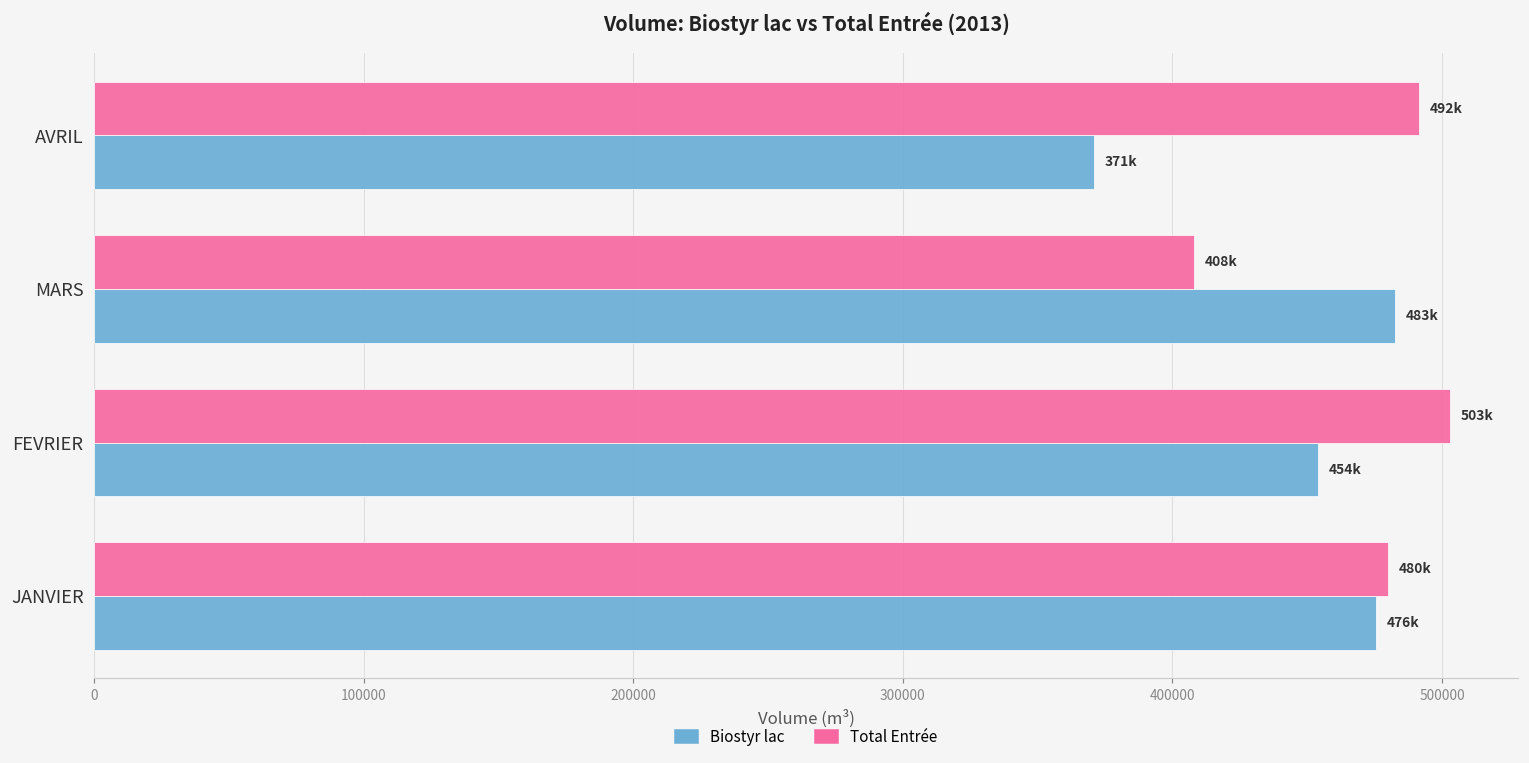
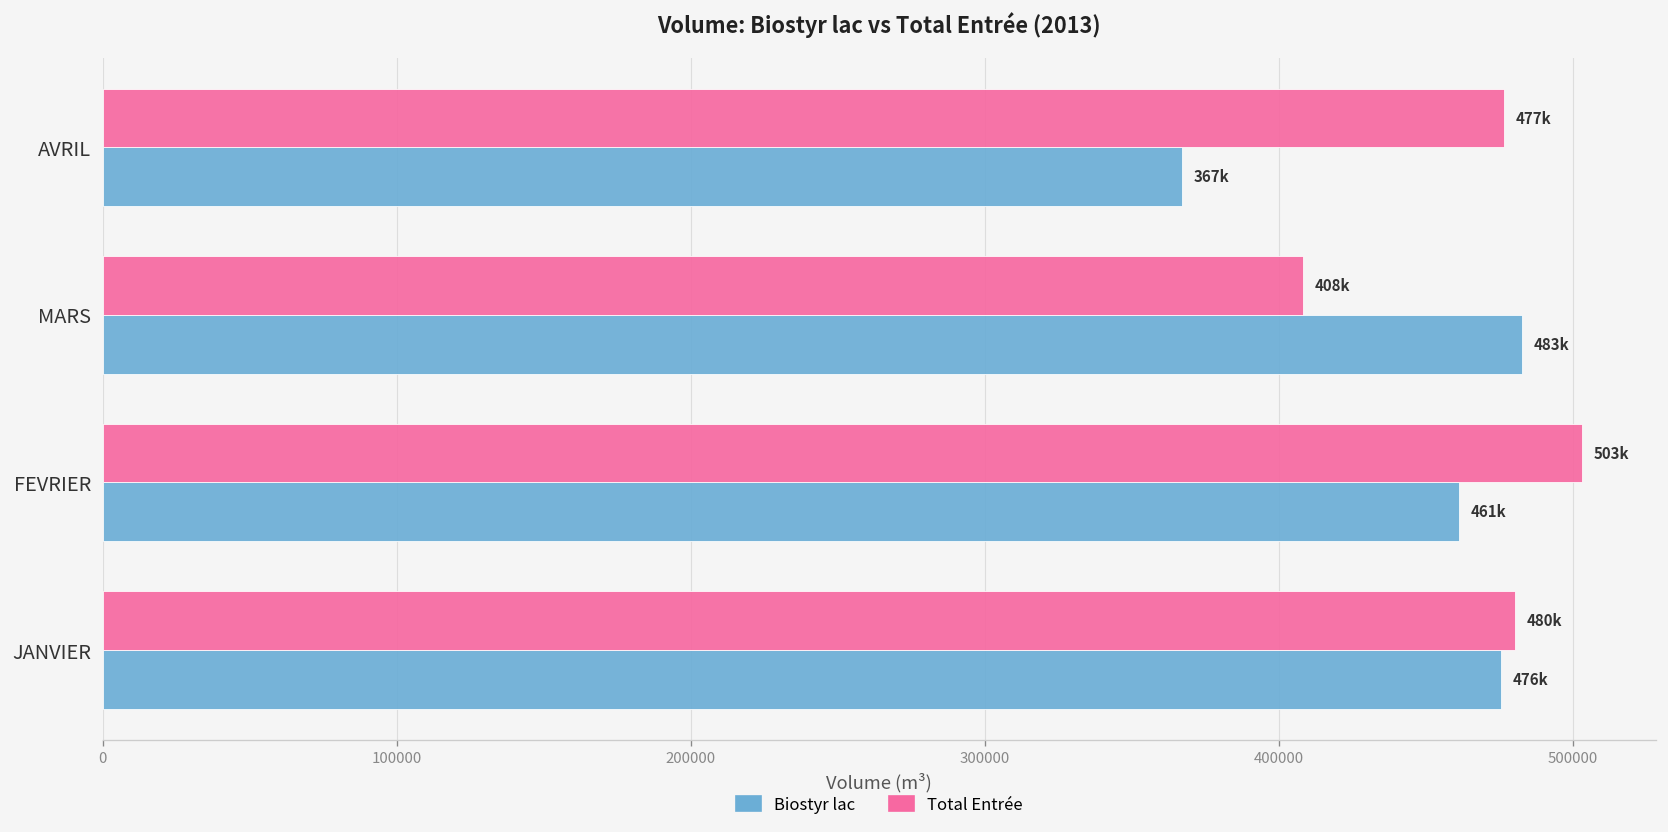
  {
    "Biostyr lac": {
-     "AVRIL": "371k",
+     "AVRIL": "367k",
      "MARS": "483k",
-     "FEVRIER": "454k",
+     "FEVRIER": "461k",
      "JANVIER": "476k"
    },
    "Total Entrée": {
-     "AVRIL": "492k",
+     "AVRIL": "477k",
      "MARS": "408k",
      "FEVRIER": "503k",
      "JANVIER": "480k"
    }
  }
